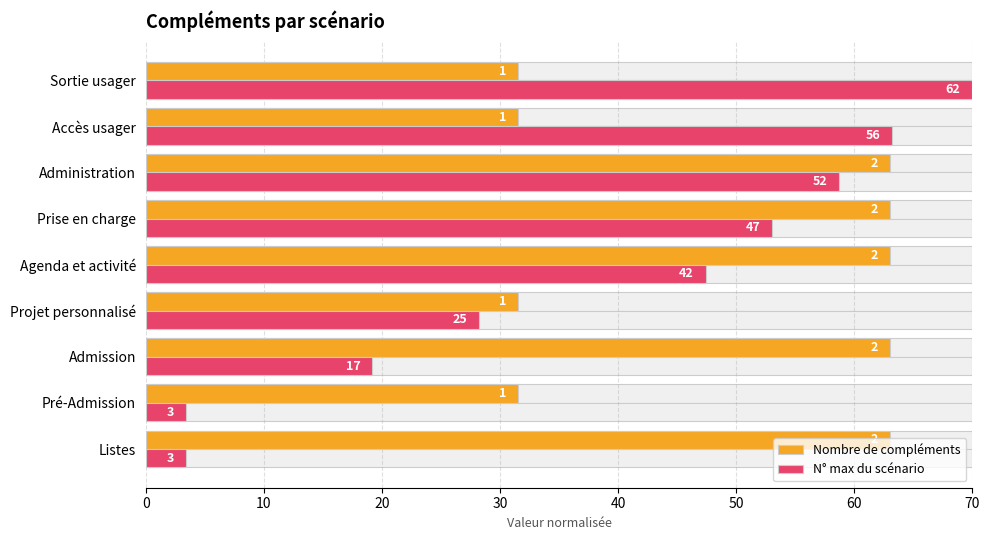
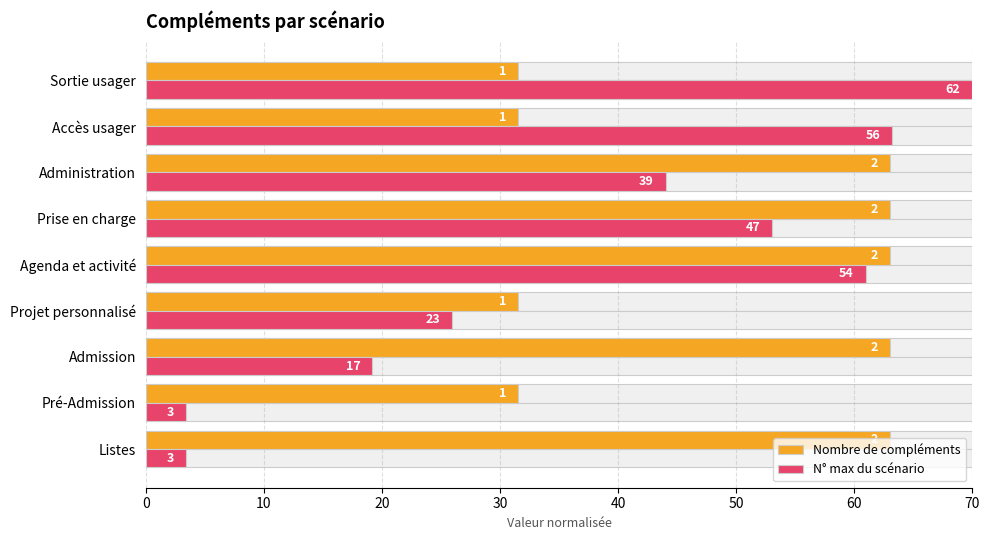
  {
    "N° max du scénario": {
-     "Administration": 52,
-     "Agenda et activité": 42,
-     "Projet personnalisé": 25
+     "Administration": 39,
+     "Agenda et activité": 54,
+     "Projet personnalisé": 23
    }
  }
